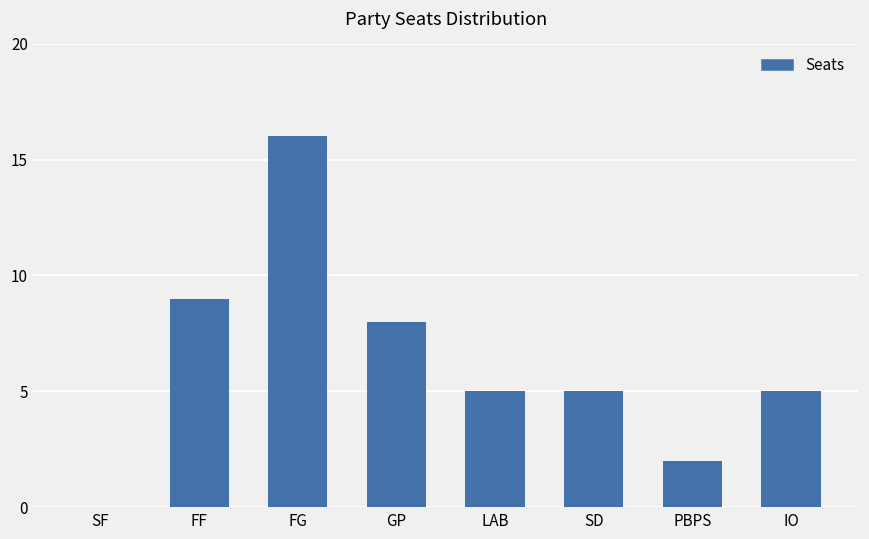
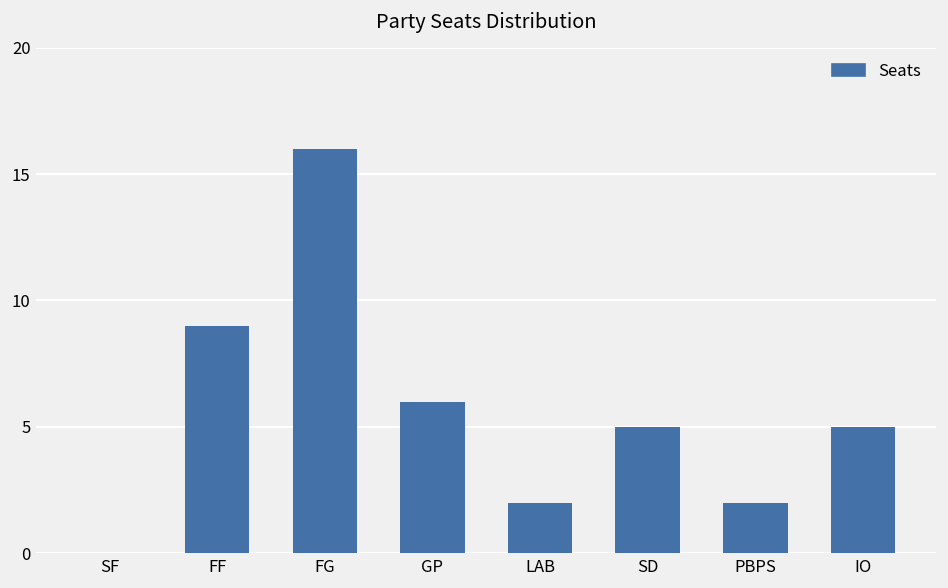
  {
    "SF": 0,
    "FF": 9,
    "FG": 16,
-   "GP": 8,
-   "LAB": 5,
+   "GP": 6,
+   "LAB": 2,
    "SD": 5,
    "PBPS": 2,
    "IO": 5
  }
